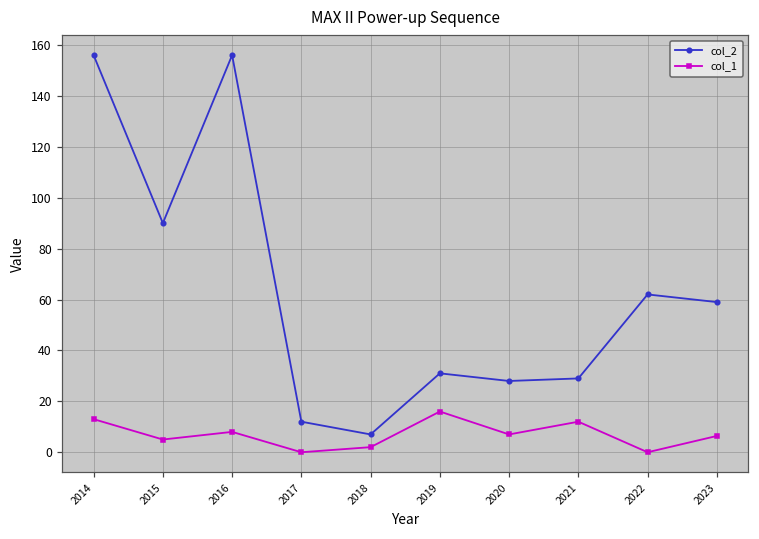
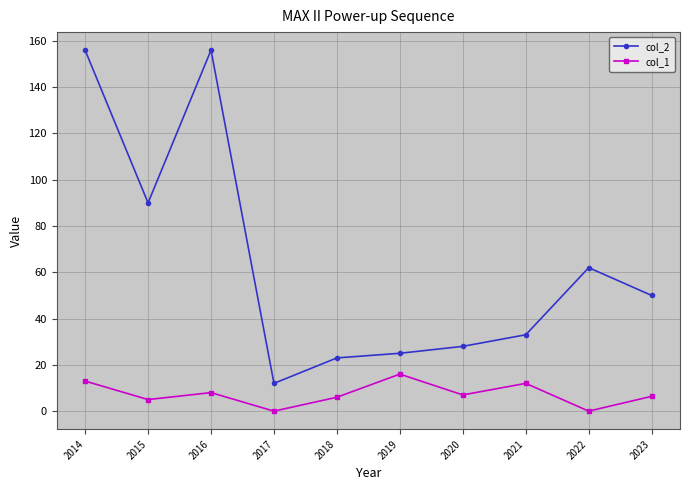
  {
    "col_2": {
      "2014": 156,
      "2015": 90,
      "2016": 156,
      "2017": 12,
-     "2018": 7,
-     "2019": 31,
+     "2018": 23,
+     "2019": 25,
      "2020": 28,
-     "2021": 29,
+     "2021": 33,
      "2022": 62,
-     "2023": 59
+     "2023": 50
    },
    "col_1": {
      "2014": 13,
      "2015": 5,
      "2016": 8,
      "2017": 0,
-     "2018": 2,
+     "2018": 6,
      "2019": 16,
      "2020": 7,
      "2021": 12,
      "2022": 0,
      "2023": 6
    }
  }
